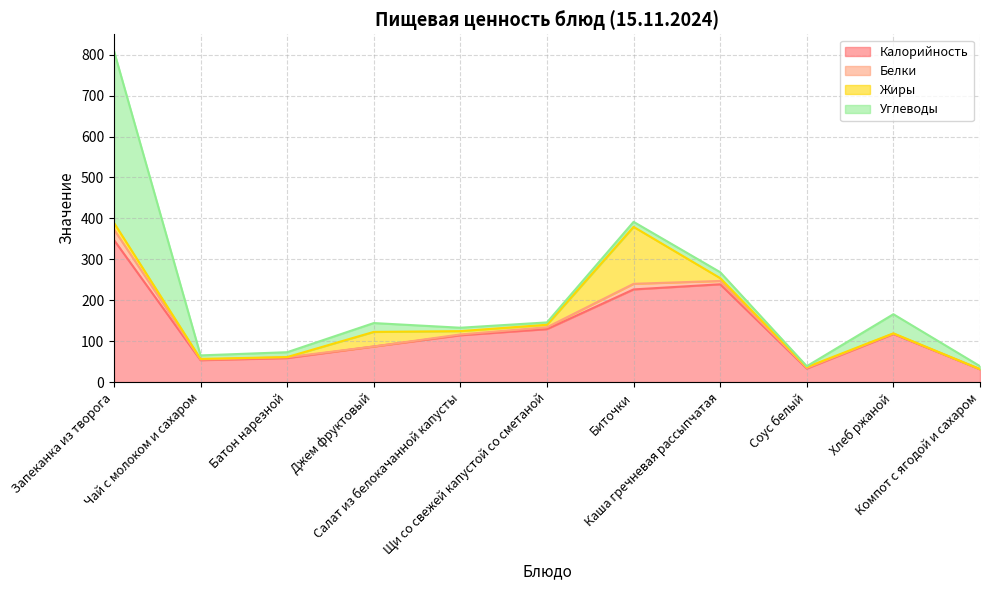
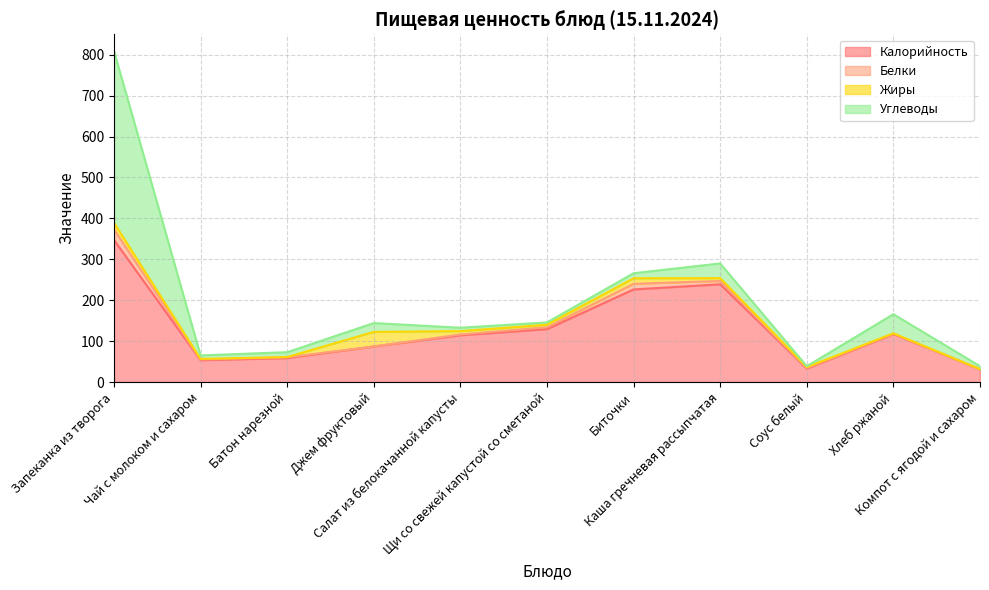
  {
    "Жиры": {
      "Запеканка из творога": 20,
      "Джем фруктовый": 40,
      "Салат из белокачанной капусты": 10,
-     "Биточки": 140,
+     "Биточки": 10,
      "Каша гречневая рассыпчатая": 10
    },
    "Углеводы": {
      "Запеканка из творога": 420,
      "Чай с молоком и сахаром": 10,
      "Батон нарезной": 10,
      "Джем фруктовый": 20,
      "Салат из белокачанной капусты": 10,
      "Биточки": 10,
-     "Каша гречневая рассыпчатая": 10,
+     "Каша гречневая рассыпчатая": 40,
      "Хлеб ржаной": 50,
      "Компот с ягодой и сахаром": 10
    }
  }
